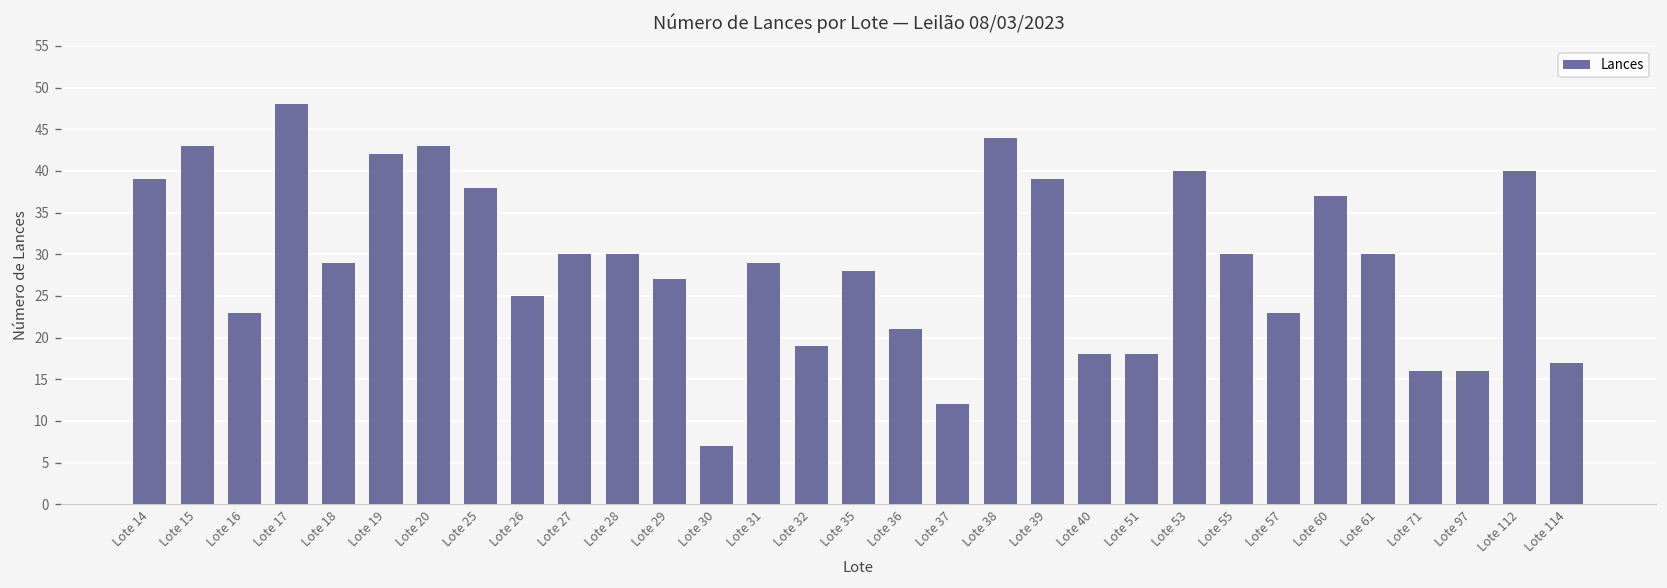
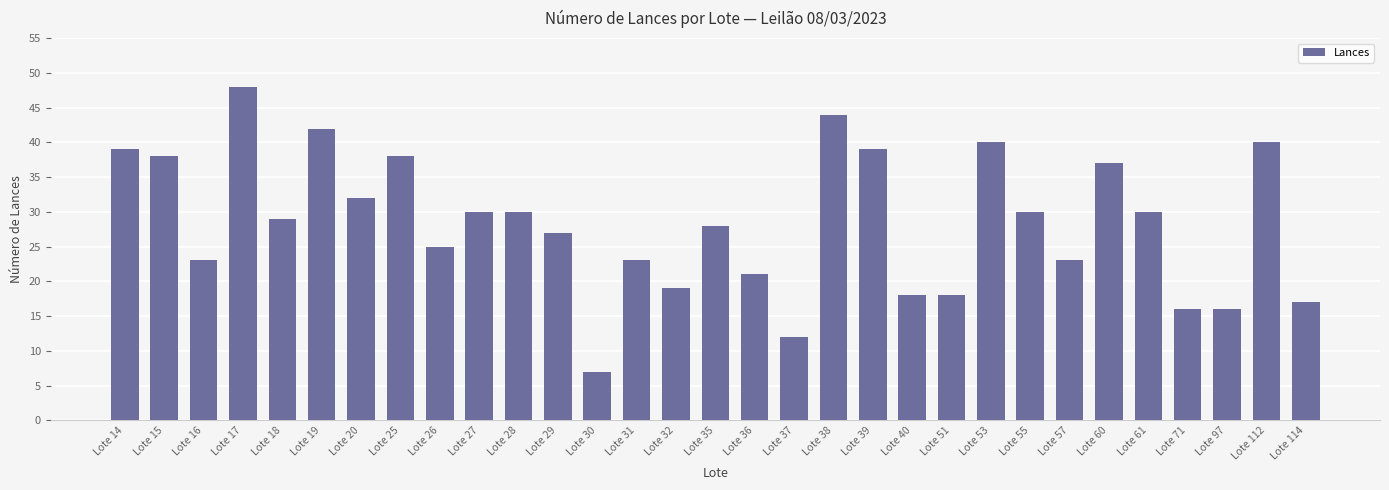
  {
    "Lote 14": 39,
-   "Lote 15": 43,
+   "Lote 15": 38,
    "Lote 16": 23,
    "Lote 17": 48,
    "Lote 18": 29,
    "Lote 19": 42,
-   "Lote 20": 43,
+   "Lote 20": 32,
    "Lote 25": 38,
    "Lote 26": 25,
    "Lote 27": 30,
    "Lote 28": 30,
    "Lote 29": 27,
    "Lote 30": 7,
-   "Lote 31": 29,
+   "Lote 31": 23,
    "Lote 32": 19,
    "Lote 35": 28,
    "Lote 36": 21,
    "Lote 37": 12,
    "Lote 38": 44,
    "Lote 39": 39,
    "Lote 40": 18,
    "Lote 51": 18,
    "Lote 53": 40,
    "Lote 55": 30,
    "Lote 57": 23,
    "Lote 60": 37,
    "Lote 61": 30,
    "Lote 71": 16,
    "Lote 97": 16,
    "Lote 112": 40,
    "Lote 114": 17
  }
